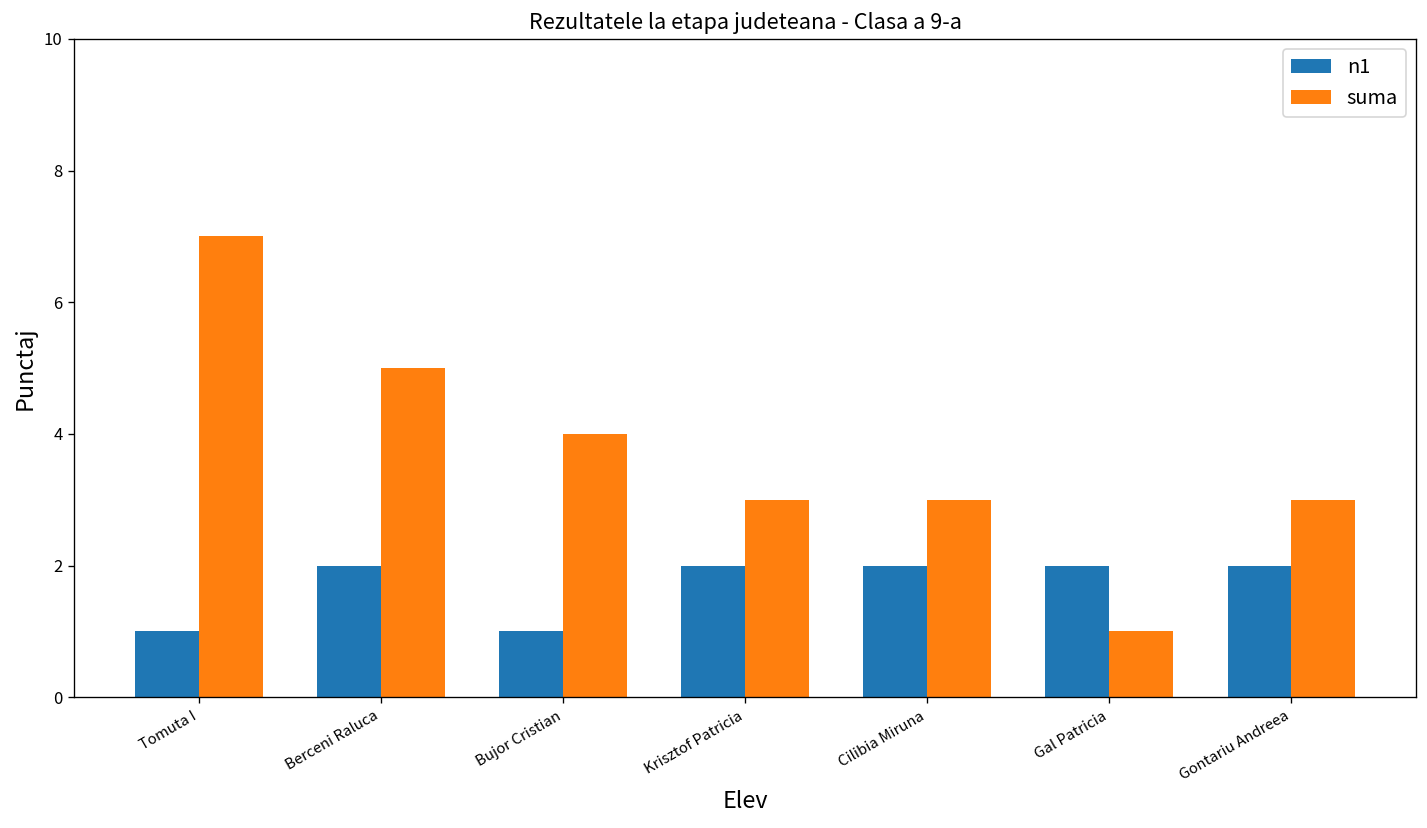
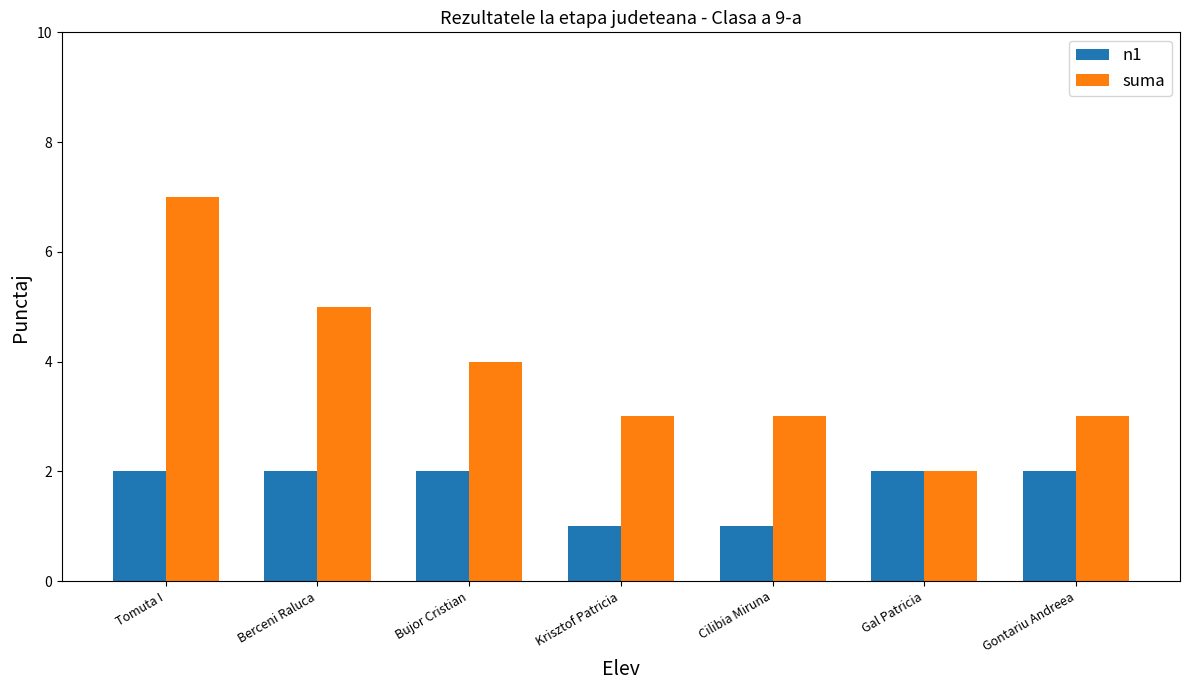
  {
    "n1": {
-     "Tomuta I": 1,
+     "Tomuta I": 2,
      "Berceni Raluca": 2,
-     "Bujor Cristian": 1,
-     "Krisztof Patricia": 2,
-     "Cilibia Miruna": 2,
+     "Bujor Cristian": 2,
+     "Krisztof Patricia": 1,
+     "Cilibia Miruna": 1,
      "Gal Patricia": 2,
      "Gontariu Andreea": 2
    },
    "suma": {
      "Tomuta I": 7,
      "Berceni Raluca": 5,
      "Bujor Cristian": 4,
      "Krisztof Patricia": 3,
      "Cilibia Miruna": 3,
-     "Gal Patricia": 1,
+     "Gal Patricia": 2,
      "Gontariu Andreea": 3
    }
  }
